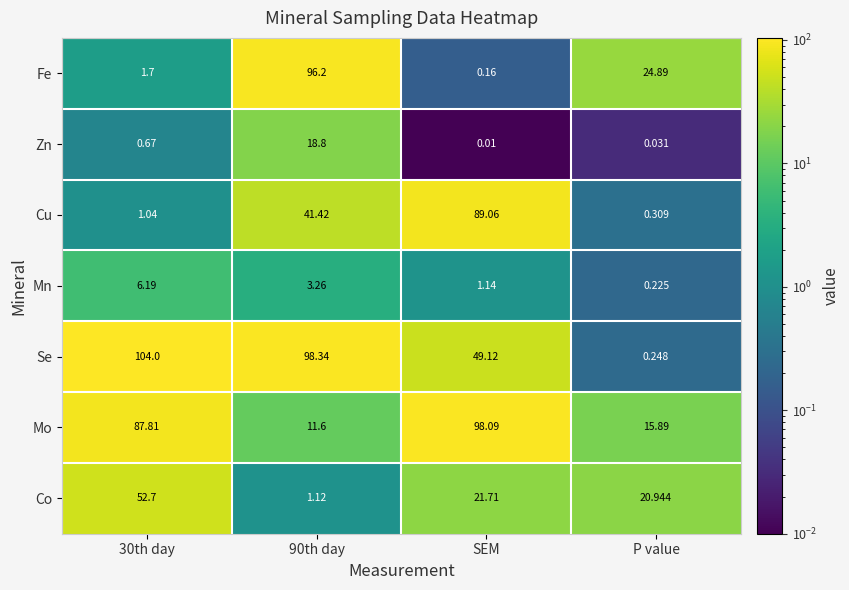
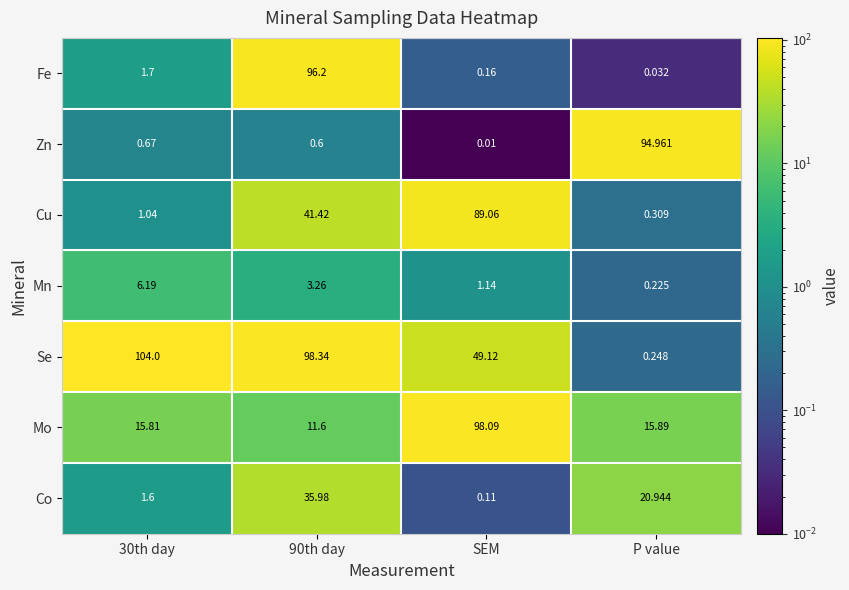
  {
    "Fe": {
      "30th day": 1.7,
      "90th day": 96.2,
      "SEM": 0.16,
-     "P value": 24.89
+     "P value": 0.032
    },
    "Zn": {
      "30th day": 0.67,
-     "90th day": 18.8,
+     "90th day": 0.6,
      "SEM": 0.01,
-     "P value": 0.031
+     "P value": 94.961
    },
    "Cu": {
      "30th day": 1.04,
      "90th day": 41.42,
      "SEM": 89.06,
      "P value": 0.309
    },
    "Mn": {
      "30th day": 6.19,
      "90th day": 3.26,
      "SEM": 1.14,
      "P value": 0.225
    },
    "Se": {
      "30th day": 104.0,
      "90th day": 98.34,
      "SEM": 49.12,
      "P value": 0.248
    },
    "Mo": {
-     "30th day": 87.81,
+     "30th day": 15.81,
      "90th day": 11.6,
      "SEM": 98.09,
      "P value": 15.89
    },
    "Co": {
-     "30th day": 52.7,
-     "90th day": 1.12,
-     "SEM": 21.71,
+     "30th day": 1.6,
+     "90th day": 35.98,
+     "SEM": 0.11,
      "P value": 20.944
    }
  }
